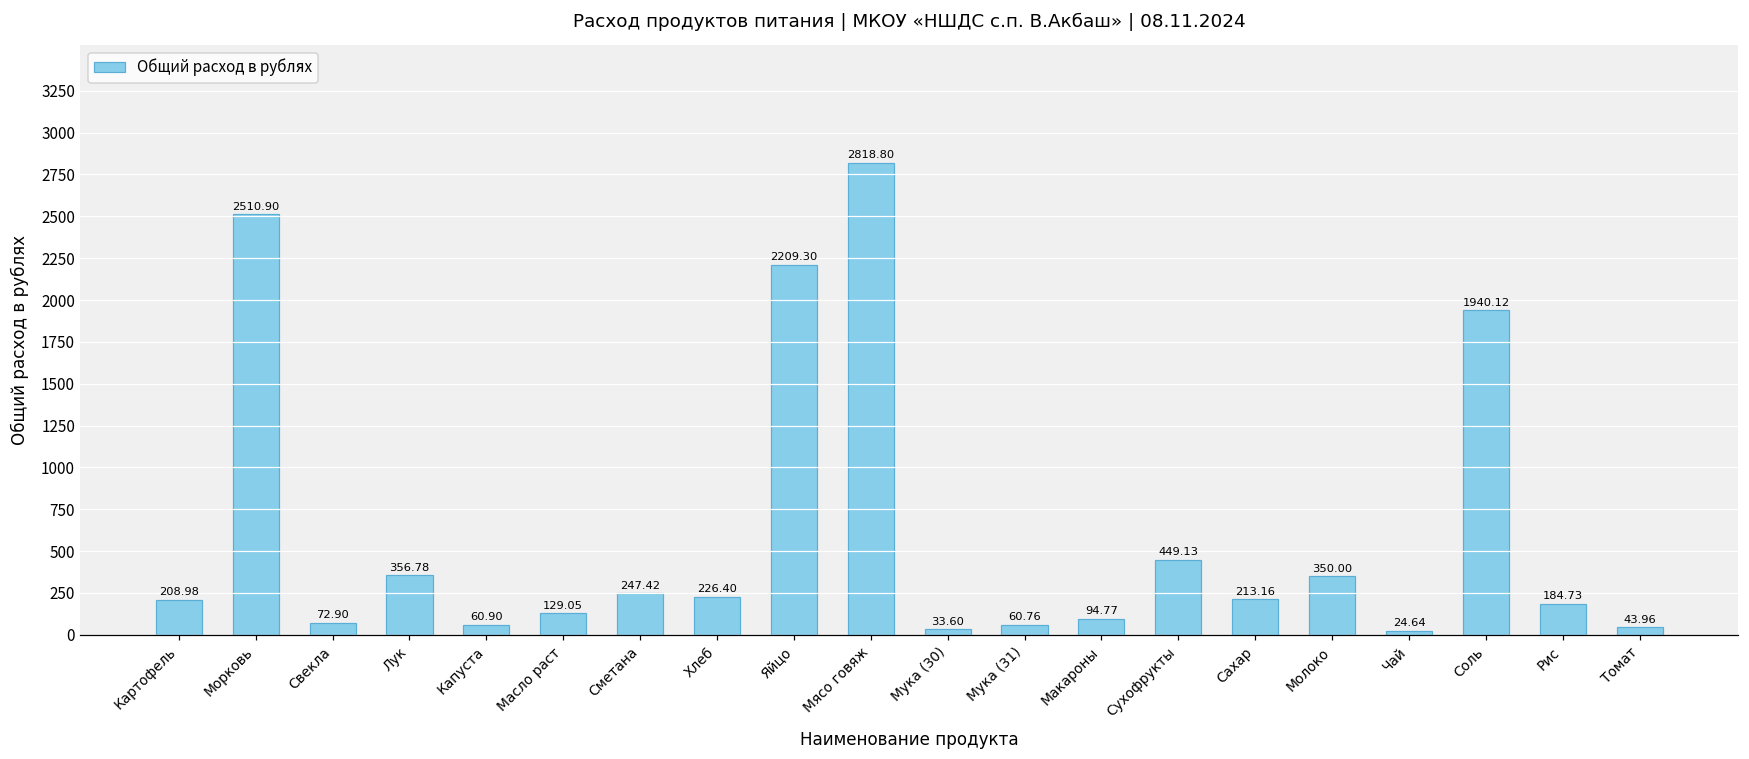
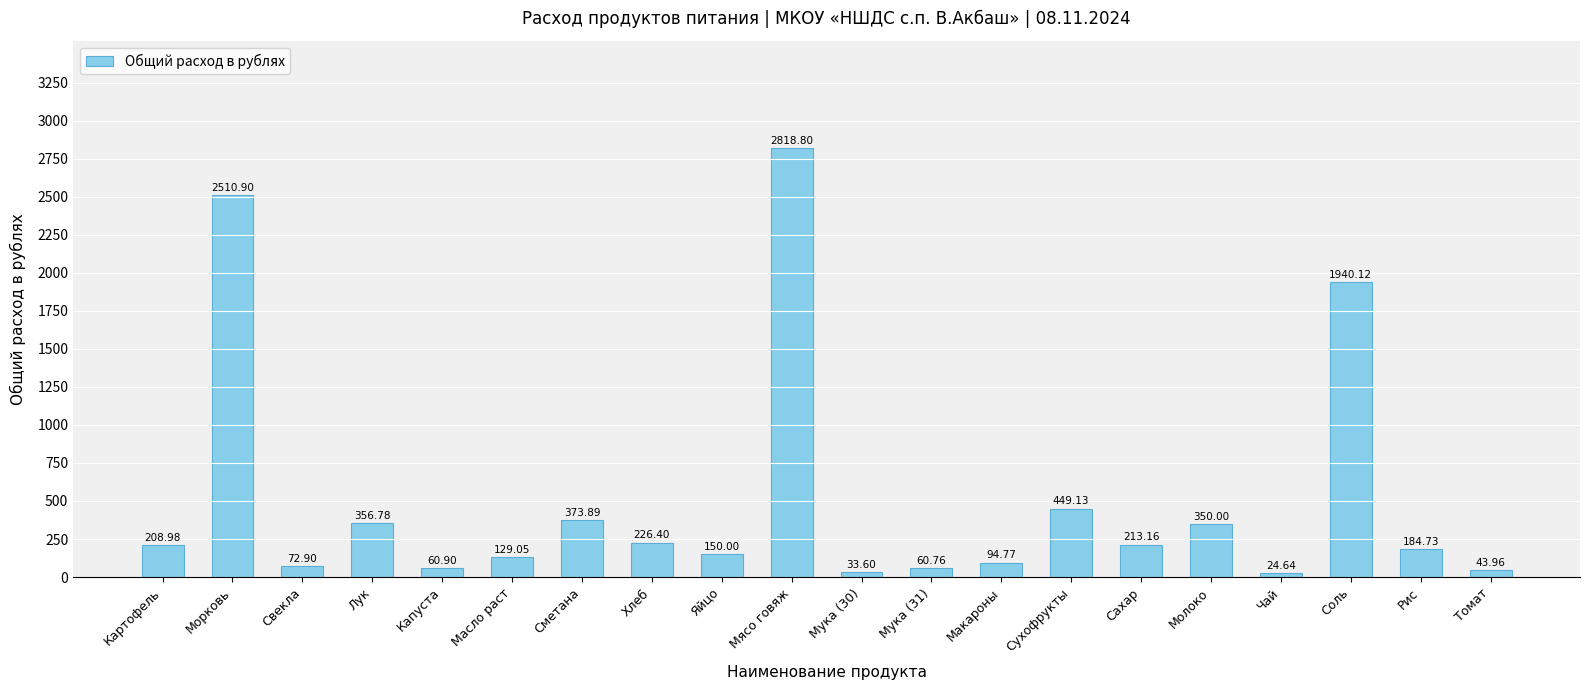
  {
    "Картофель": 208.98,
    "Морковь": 2510.90,
    "Свекла": 72.90,
    "Лук": 356.78,
    "Капуста": 60.90,
    "Масло раст": 129.05,
-   "Сметана": 247.42,
+   "Сметана": 373.89,
    "Хлеб": 226.40,
-   "Яйцо": 2209.30,
+   "Яйцо": 150.00,
    "Мясо говяж": 2818.80,
    "Мука (30)": 33.60,
    "Мука (31)": 60.76,
    "Макароны": 94.77,
    "Сухофрукты": 449.13,
    "Сахар": 213.16,
    "Молоко": 350.00,
    "Чай": 24.64,
    "Соль": 1940.12,
    "Рис": 184.73,
    "Томат": 43.96
  }
